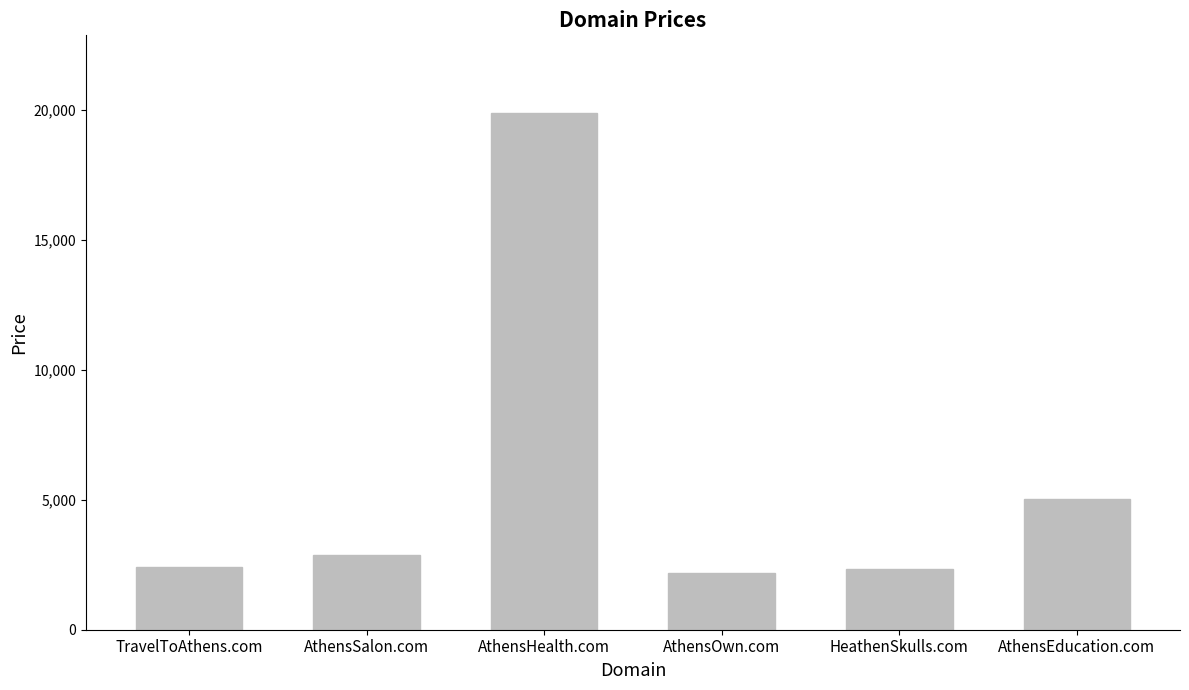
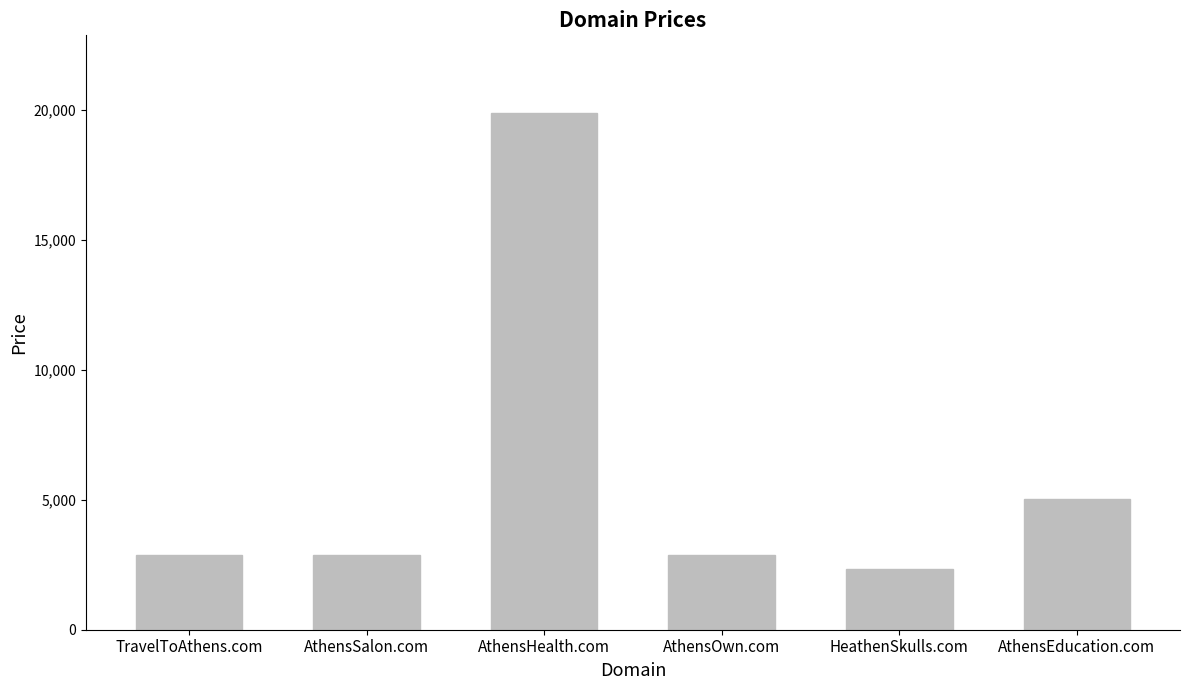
  {
-   "TravelToAthens.com": "2,400",
+   "TravelToAthens.com": "2,900",
    "AthensSalon.com": "2,900",
    "AthensHealth.com": "19,900",
-   "AthensOwn.com": "2,200",
+   "AthensOwn.com": "2,900",
    "HeathenSkulls.com": "2,300",
    "AthensEducation.com": "5,000"
  }
